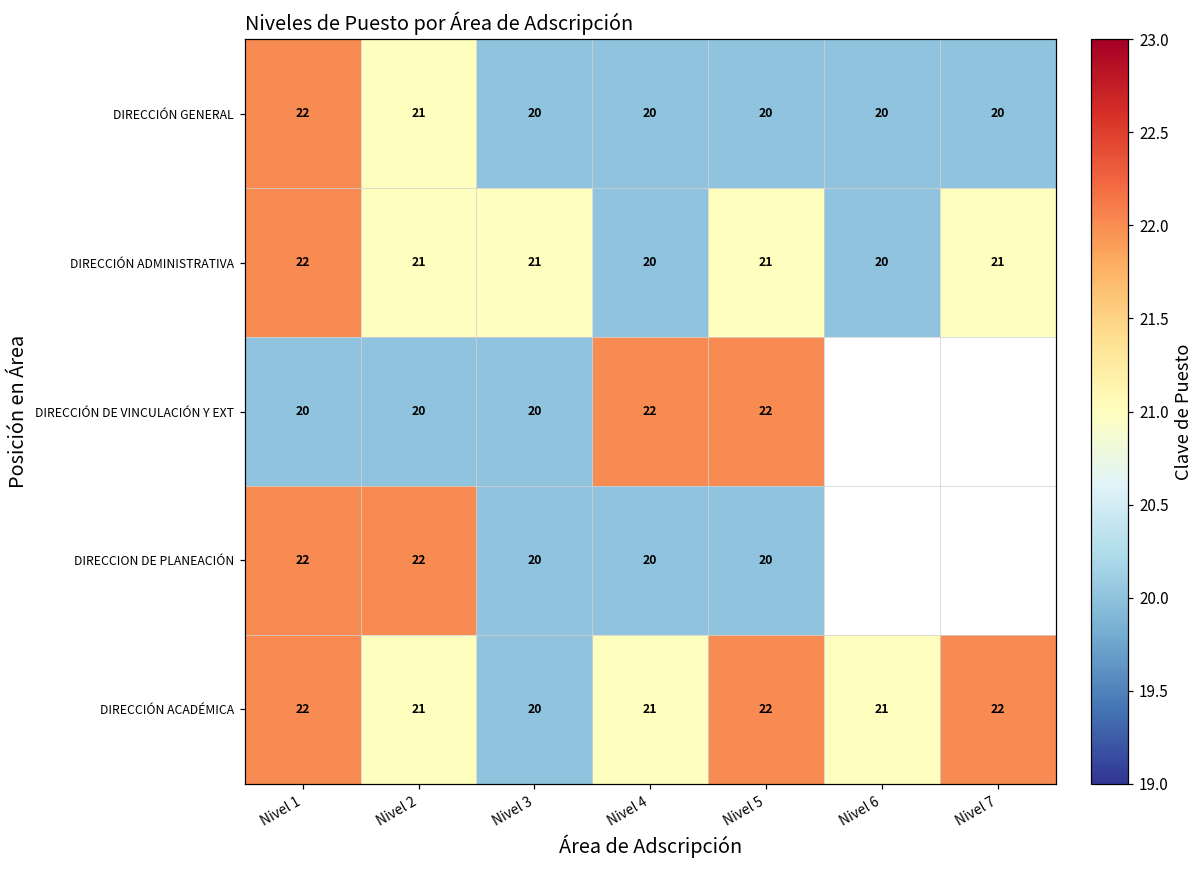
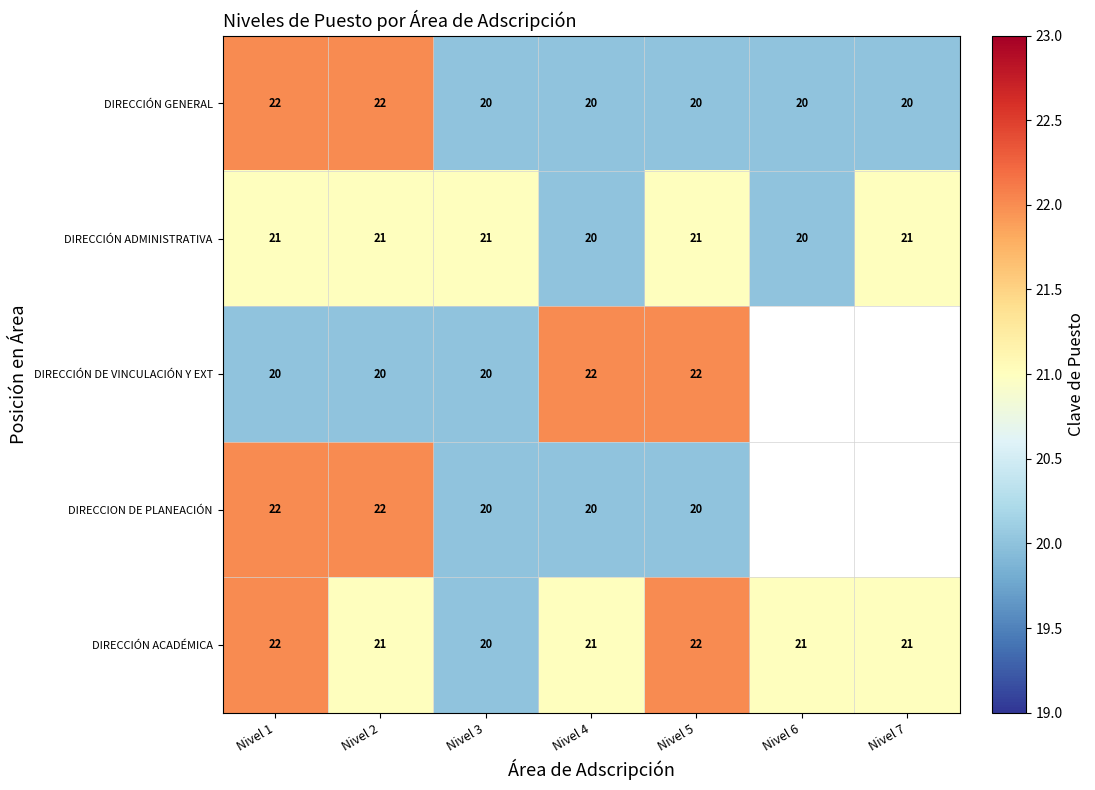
  {
    "DIRECCIÓN GENERAL": {
      "Nivel 1": 22,
-     "Nivel 2": 21,
+     "Nivel 2": 22,
      "Nivel 3": 20,
      "Nivel 4": 20,
      "Nivel 5": 20,
      "Nivel 6": 20,
      "Nivel 7": 20
    },
    "DIRECCIÓN ADMINISTRATIVA": {
-     "Nivel 1": 22,
+     "Nivel 1": 21,
      "Nivel 2": 21,
      "Nivel 3": 21,
      "Nivel 4": 20,
      "Nivel 5": 21,
      "Nivel 6": 20,
      "Nivel 7": 21
    },
    "DIRECCIÓN DE VINCULACIÓN Y EXT": {
      "Nivel 1": 20,
      "Nivel 2": 20,
      "Nivel 3": 20,
      "Nivel 4": 22,
      "Nivel 5": 22
    },
    "DIRECCION DE PLANEACIÓN": {
      "Nivel 1": 22,
      "Nivel 2": 22,
      "Nivel 3": 20,
      "Nivel 4": 20,
      "Nivel 5": 20
    },
    "DIRECCIÓN ACADÉMICA": {
      "Nivel 1": 22,
      "Nivel 2": 21,
      "Nivel 3": 20,
      "Nivel 4": 21,
      "Nivel 5": 22,
      "Nivel 6": 21,
-     "Nivel 7": 22
+     "Nivel 7": 21
    }
  }
